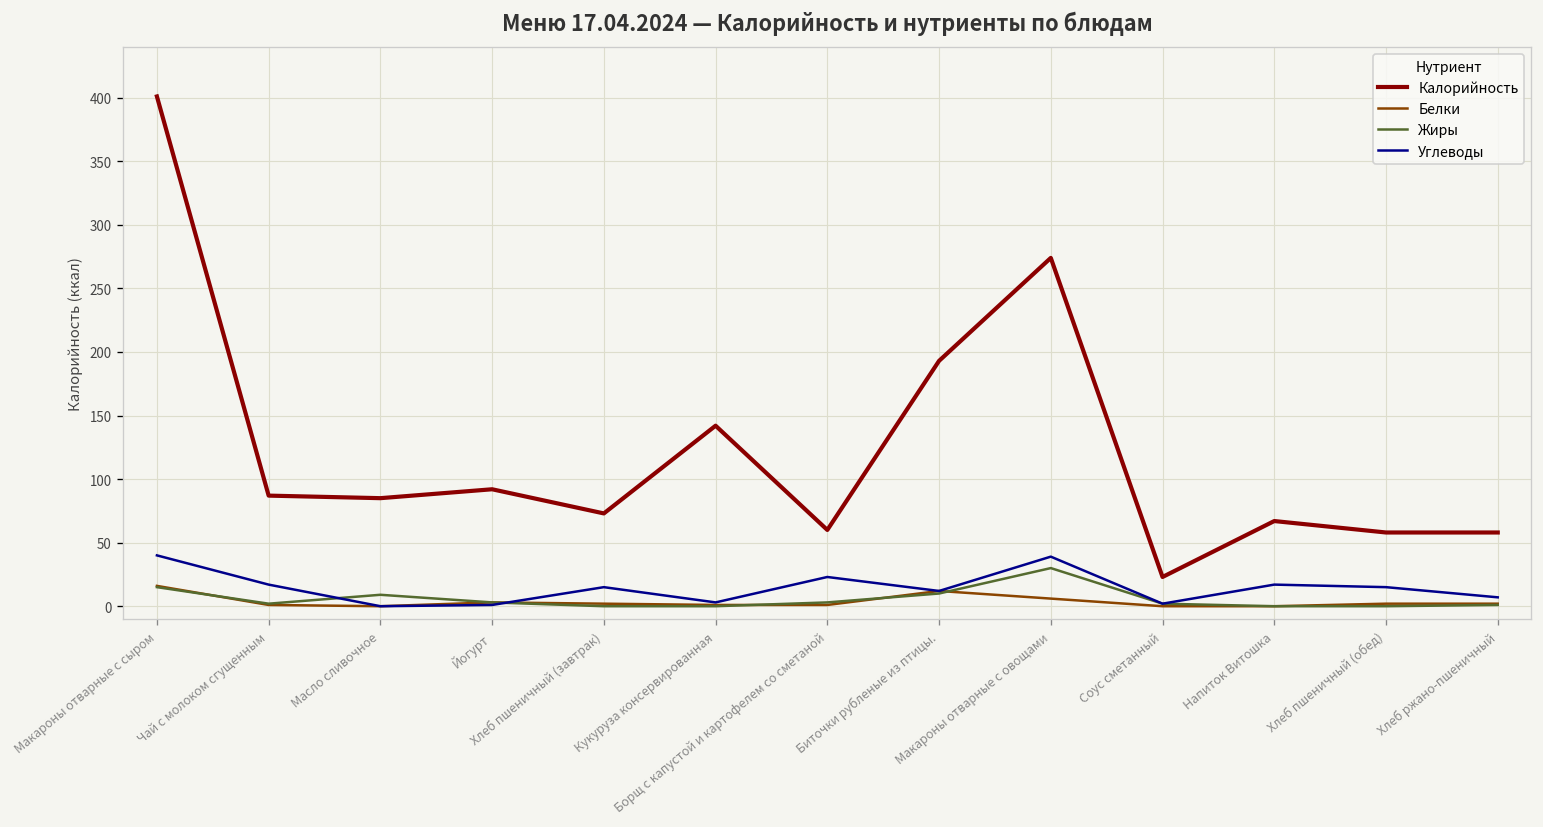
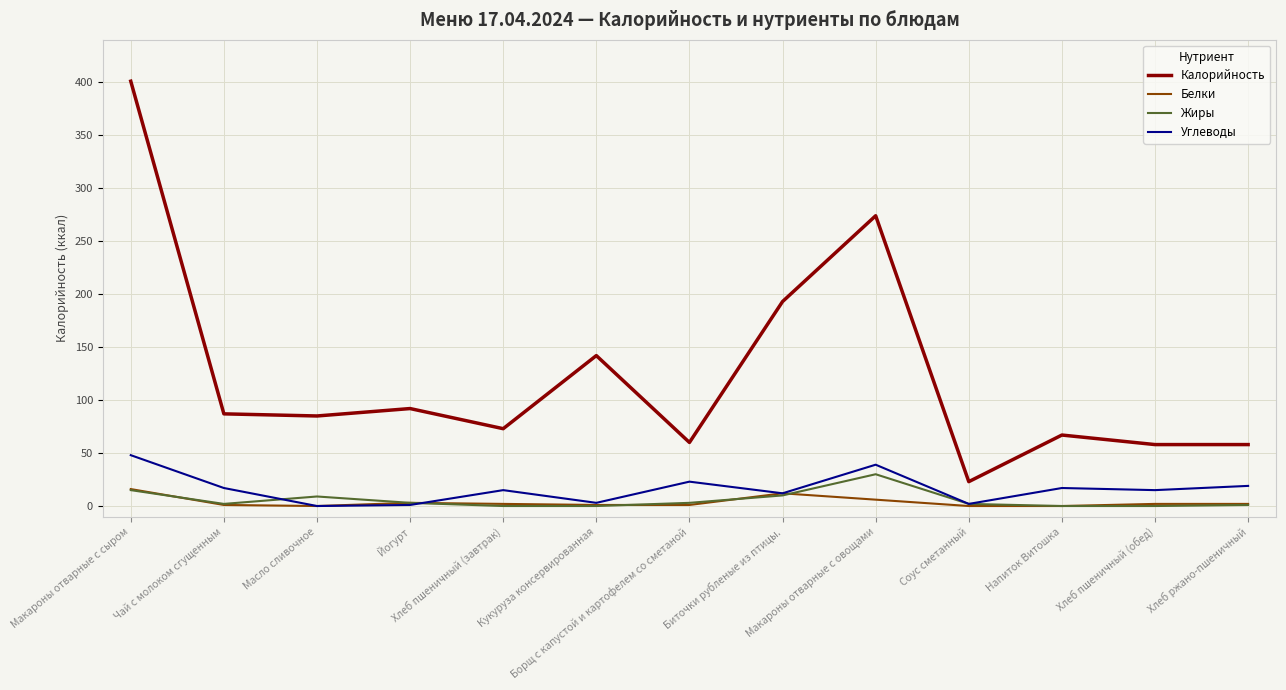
  {
    "Калорийность": {
      "Макароны отварные с сыром": 401,
      "Чай с молоком сгущенным": 87,
      "Масло сливочное": 85,
      "Йогурт": 92,
      "Хлеб пшеничный (завтрак)": 73,
      "Кукуруза консервированная": 142,
      "Борщ с капустой и картофелем со сметаной": 60,
      "Биточки рубленые из птицы.": 193,
      "Макароны отварные с овощами": 274,
      "Соус сметанный": 23,
      "Напиток Витошка": 67,
      "Хлеб пшеничный (обед)": 58,
      "Хлеб ржано-пшеничный": 58
    },
    "Белки": {
      "Макароны отварные с овощами": 6
    },
    "Жиры": {
      "Масло сливочное": 9,
      "Макароны отварные с овощами": 30
    },
    "Углеводы": {
-     "Макароны отварные с сыром": 40,
+     "Макароны отварные с сыром": 48,
      "Чай с молоком сгущенным": 17,
      "Хлеб пшеничный (завтрак)": 15,
      "Борщ с капустой и картофелем со сметаной": 23,
      "Макароны отварные с овощами": 39,
      "Напиток Витошка": 17,
      "Хлеб пшеничный (обед)": 15,
-     "Хлеб ржано-пшеничный": 7
+     "Хлеб ржано-пшеничный": 19
    }
  }
